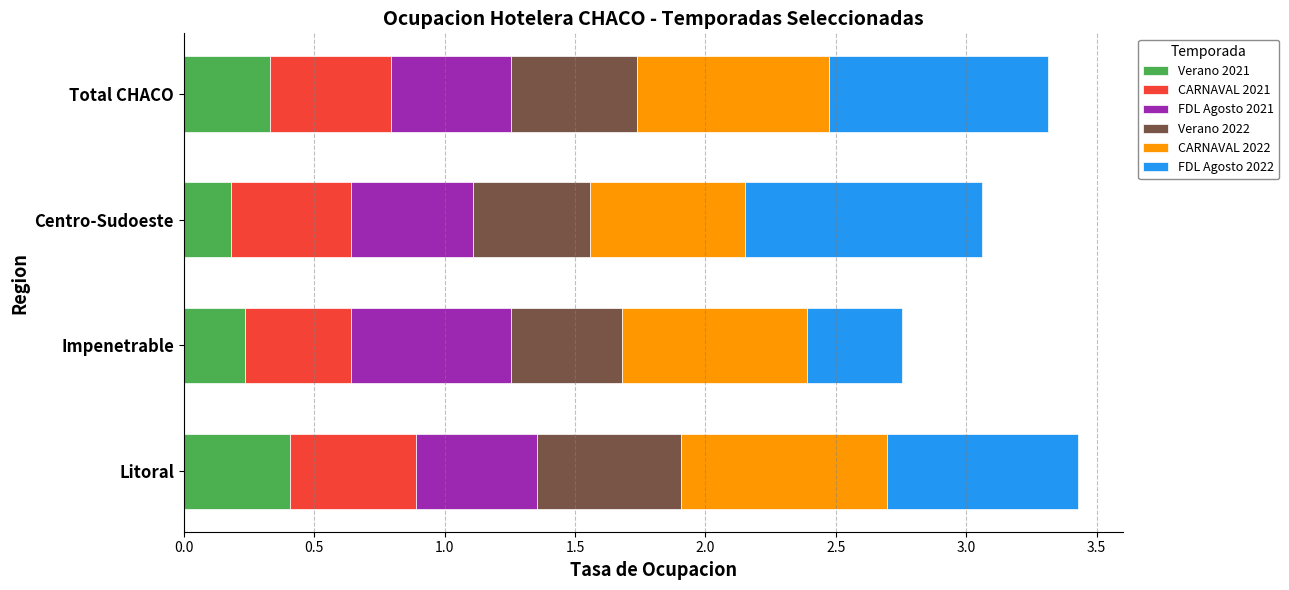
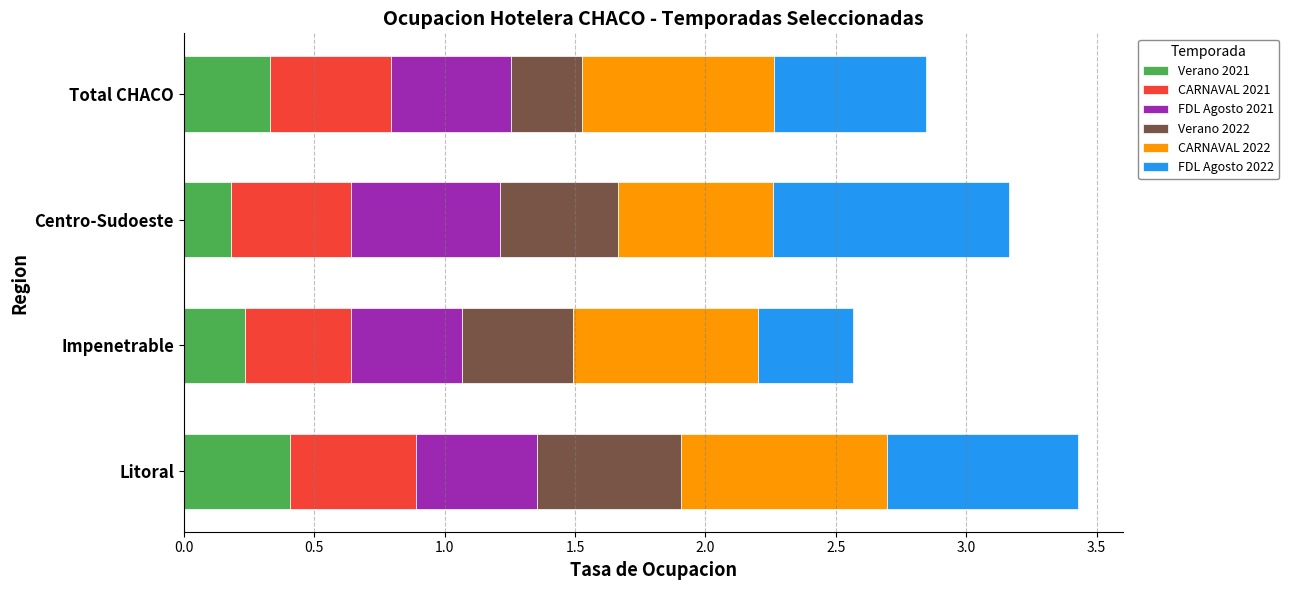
  {
    "Verano 2021": {
      "Total CHACO": 0.33,
      "Centro-Sudoeste": 0.18,
      "Impenetrable": 0.23,
      "Litoral": 0.41
    },
    "CARNAVAL 2021": {
      "Total CHACO": 0.46,
      "Centro-Sudoeste": 0.46,
      "Impenetrable": 0.41,
      "Litoral": 0.48
    },
    "FDL Agosto 2021": {
      "Total CHACO": 0.46,
-     "Centro-Sudoeste": 0.47,
-     "Impenetrable": 0.61,
+     "Centro-Sudoeste": 0.57,
+     "Impenetrable": 0.43,
      "Litoral": 0.46
    },
    "Verano 2022": {
-     "Total CHACO": 0.48,
+     "Total CHACO": 0.27,
      "Centro-Sudoeste": 0.45,
      "Impenetrable": 0.43,
      "Litoral": 0.55
    },
    "CARNAVAL 2022": {
      "Total CHACO": 0.74,
      "Centro-Sudoeste": 0.59,
      "Impenetrable": 0.71,
      "Litoral": 0.79
    },
    "FDL Agosto 2022": {
-     "Total CHACO": 0.84,
+     "Total CHACO": 0.58,
      "Centro-Sudoeste": 0.91,
      "Impenetrable": 0.37,
      "Litoral": 0.73
    }
  }
